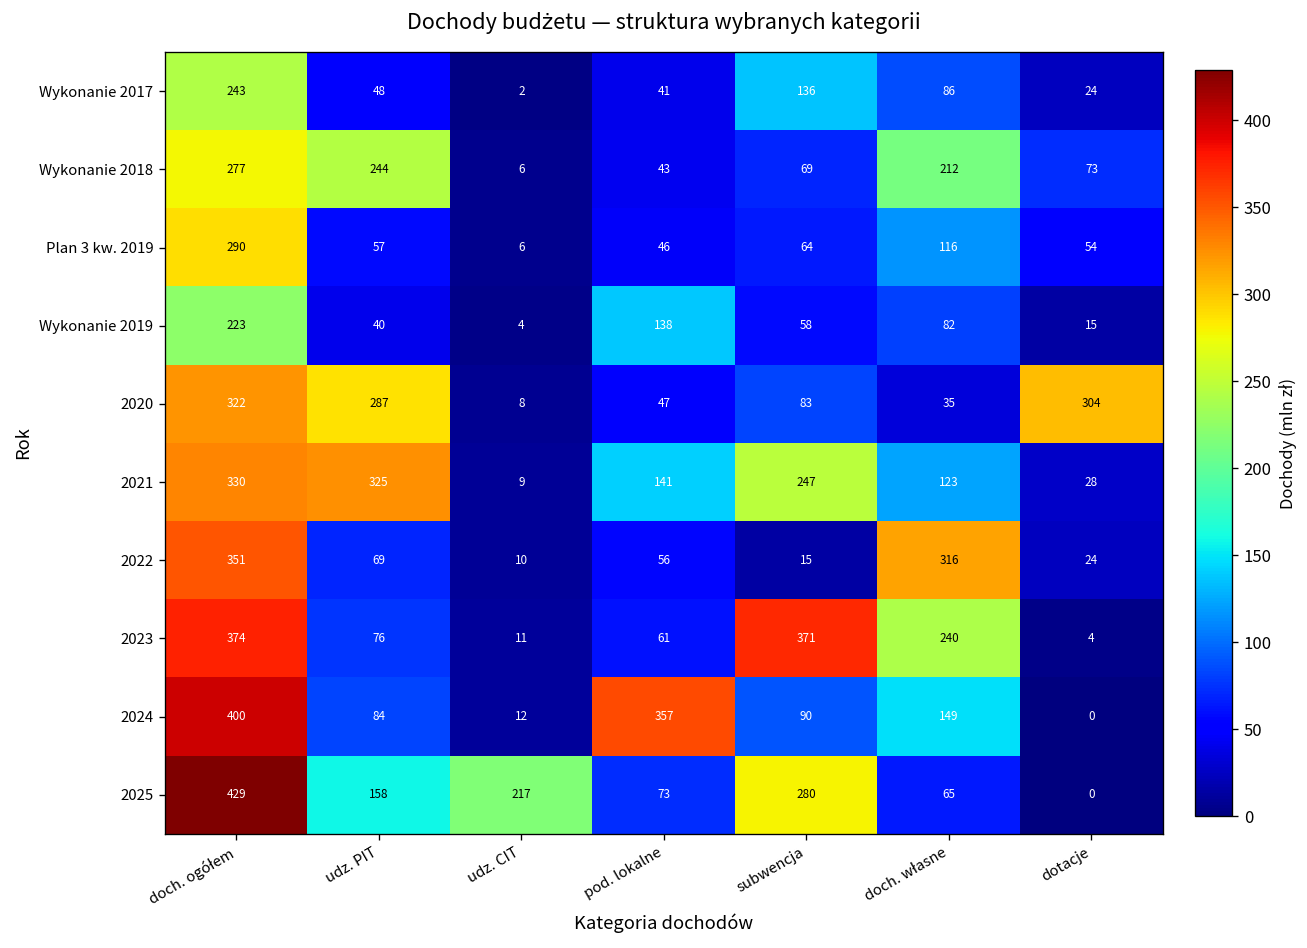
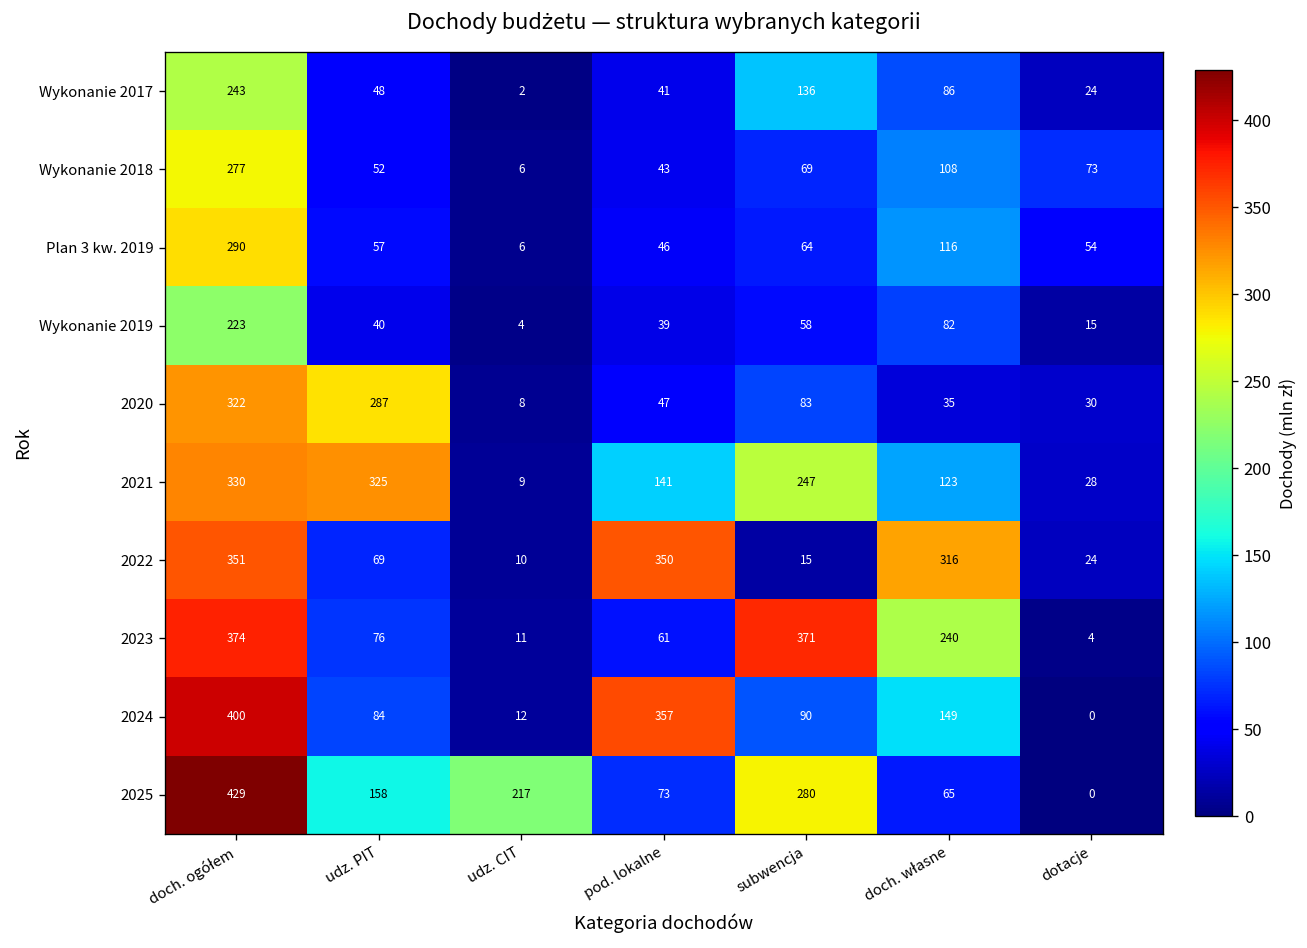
  {
    "Wykonanie 2017": {
      "doch. ogółem": 243,
      "udz. PIT": 48,
      "udz. CIT": 2,
      "pod. lokalne": 41,
      "subwencja": 136,
      "doch. własne": 86,
      "dotacje": 24
    },
    "Wykonanie 2018": {
      "doch. ogółem": 277,
-     "udz. PIT": 244,
+     "udz. PIT": 52,
      "udz. CIT": 6,
      "pod. lokalne": 43,
      "subwencja": 69,
-     "doch. własne": 212,
+     "doch. własne": 108,
      "dotacje": 73
    },
    "Plan 3 kw. 2019": {
      "doch. ogółem": 290,
      "udz. PIT": 57,
      "udz. CIT": 6,
      "pod. lokalne": 46,
      "subwencja": 64,
      "doch. własne": 116,
      "dotacje": 54
    },
    "Wykonanie 2019": {
      "doch. ogółem": 223,
      "udz. PIT": 40,
      "udz. CIT": 4,
-     "pod. lokalne": 138,
+     "pod. lokalne": 39,
      "subwencja": 58,
      "doch. własne": 82,
      "dotacje": 15
    },
    "2020": {
      "doch. ogółem": 322,
      "udz. PIT": 287,
      "udz. CIT": 8,
      "pod. lokalne": 47,
      "subwencja": 83,
      "doch. własne": 35,
-     "dotacje": 304
+     "dotacje": 30
    },
    "2021": {
      "doch. ogółem": 330,
      "udz. PIT": 325,
      "udz. CIT": 9,
      "pod. lokalne": 141,
      "subwencja": 247,
      "doch. własne": 123,
      "dotacje": 28
    },
    "2022": {
      "doch. ogółem": 351,
      "udz. PIT": 69,
      "udz. CIT": 10,
-     "pod. lokalne": 56,
+     "pod. lokalne": 350,
      "subwencja": 15,
      "doch. własne": 316,
      "dotacje": 24
    },
    "2023": {
      "doch. ogółem": 374,
      "udz. PIT": 76,
      "udz. CIT": 11,
      "pod. lokalne": 61,
      "subwencja": 371,
      "doch. własne": 240,
      "dotacje": 4
    },
    "2024": {
      "doch. ogółem": 400,
      "udz. PIT": 84,
      "udz. CIT": 12,
      "pod. lokalne": 357,
      "subwencja": 90,
      "doch. własne": 149,
      "dotacje": 0
    },
    "2025": {
      "doch. ogółem": 429,
      "udz. PIT": 158,
      "udz. CIT": 217,
      "pod. lokalne": 73,
      "subwencja": 280,
      "doch. własne": 65,
      "dotacje": 0
    }
  }
